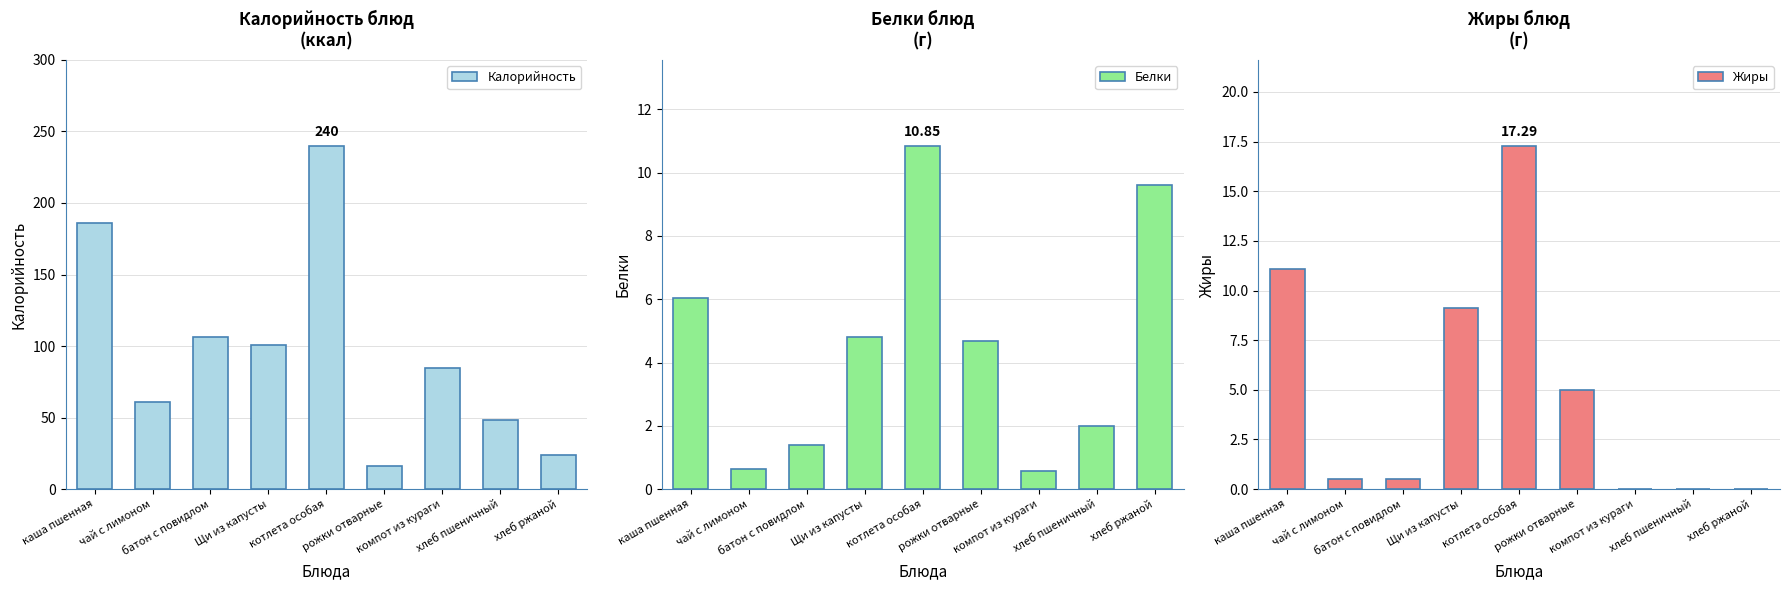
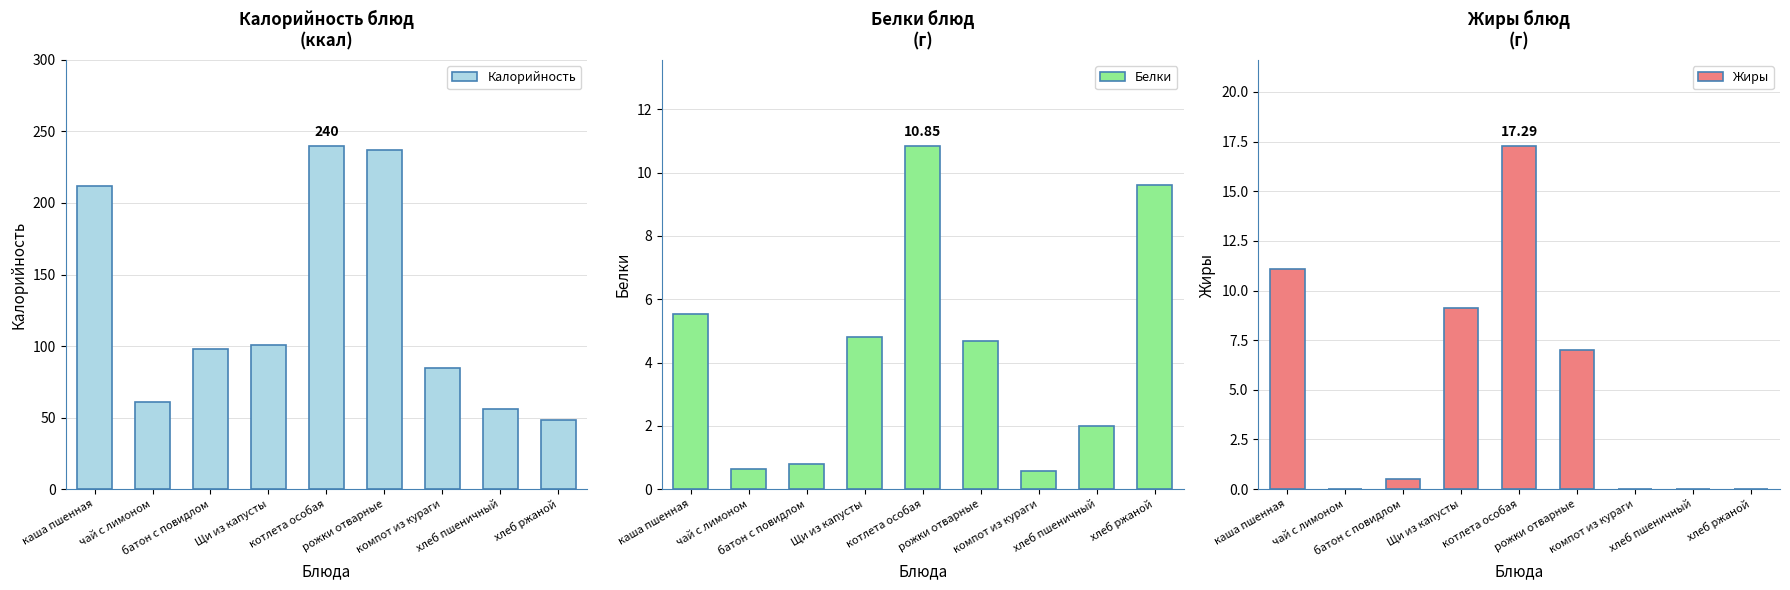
  {
    "Калорийность блюд (ккал)": {
-     "каша пшенная": 186,
+     "каша пшенная": 212,
      "чай с лимоном": 61,
-     "батон с повидлом": 106,
+     "батон с повидлом": 98,
      "Щи из капусты": 100,
-     "рожки отварные": 16,
+     "рожки отварные": 237,
      "компот из кураги": 85,
-     "хлеб пшеничный": 48,
-     "хлеб ржаной": 24
+     "хлеб пшеничный": 56,
+     "хлеб ржаной": 48
    },
    "Белки блюд (г)": {
-     "каша пшенная": 6.0,
+     "каша пшенная": 5.5,
      "чай с лимоном": 0.7,
-     "батон с повидлом": 1.4,
+     "батон с повидлом": 0.8,
      "Щи из капусты": 4.8,
      "рожки отварные": 4.7,
      "компот из кураги": 0.6,
      "хлеб пшеничный": 2.0,
      "хлеб ржаной": 9.6
    },
    "Жиры блюд (г)": {
      "каша пшенная": 11.1,
-     "чай с лимоном": 0.5,
+     "чай с лимоном": 0.0,
      "батон с повидлом": 0.5,
      "Щи из капусты": 9.1,
-     "рожки отварные": 5,
+     "рожки отварные": 7,
      "компот из кураги": 0.0,
      "хлеб пшеничный": 0.0,
      "хлеб ржаной": 0.0
    }
  }
